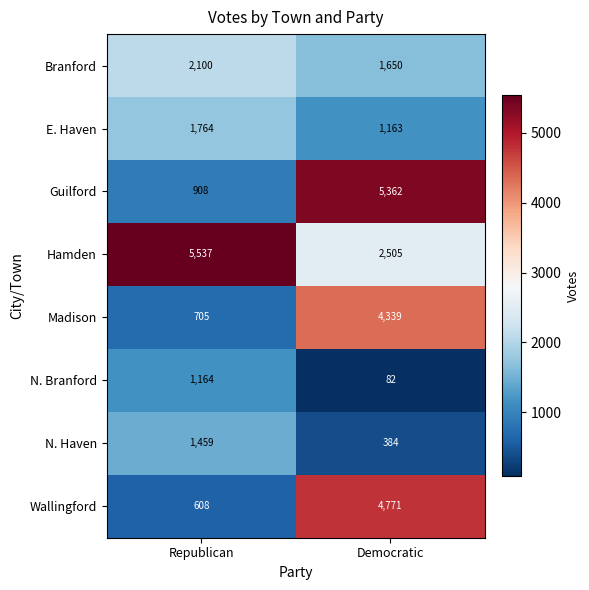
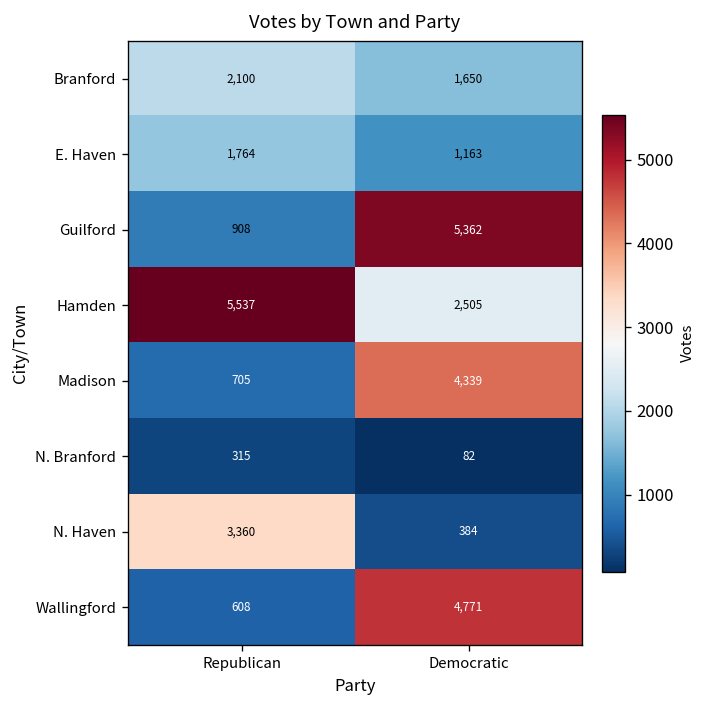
  {
    "Branford": {
      "Republican": "2,100",
      "Democratic": "1,650"
    },
    "E. Haven": {
      "Republican": "1,764",
      "Democratic": "1,163"
    },
    "Guilford": {
      "Republican": "908",
      "Democratic": "5,362"
    },
    "Hamden": {
      "Republican": "5,537",
      "Democratic": "2,505"
    },
    "Madison": {
      "Republican": "705",
      "Democratic": "4,339"
    },
    "N. Branford": {
-     "Republican": "1,164",
+     "Republican": "315",
      "Democratic": "82"
    },
    "N. Haven": {
-     "Republican": "1,459",
+     "Republican": "3,360",
      "Democratic": "384"
    },
    "Wallingford": {
      "Republican": "608",
      "Democratic": "4,771"
    }
  }
